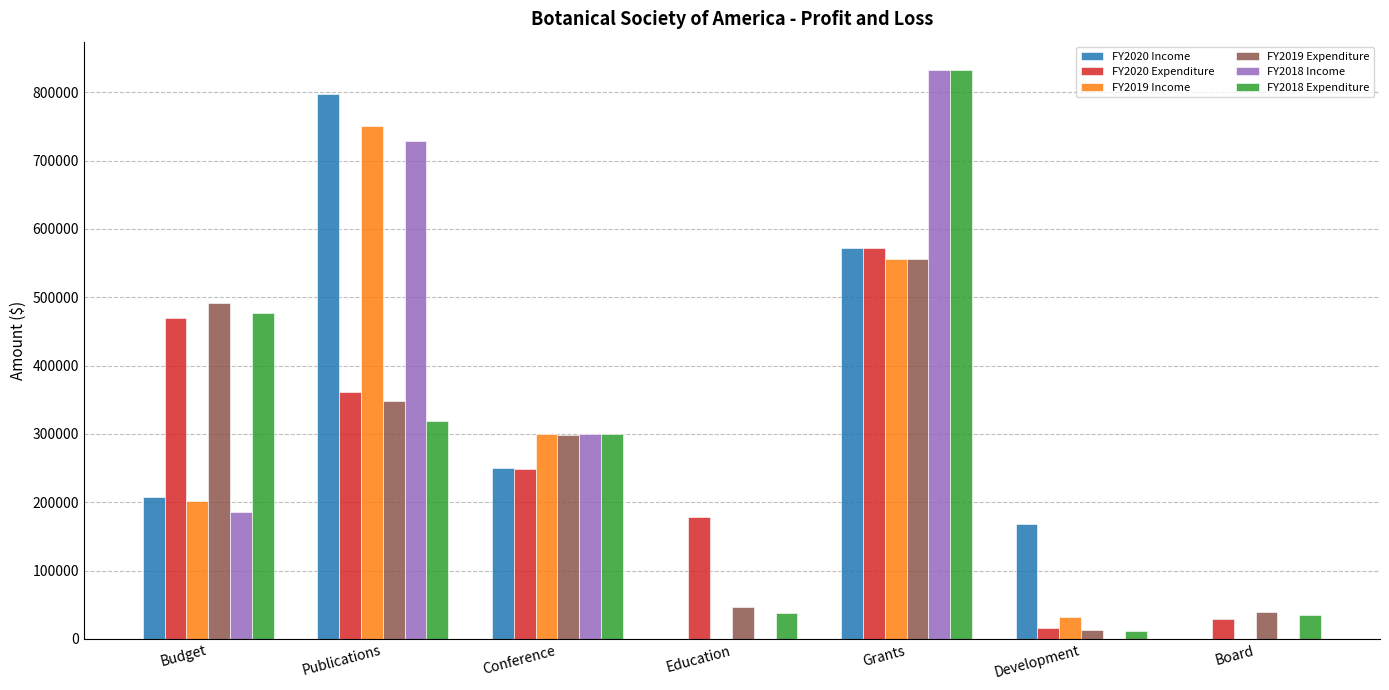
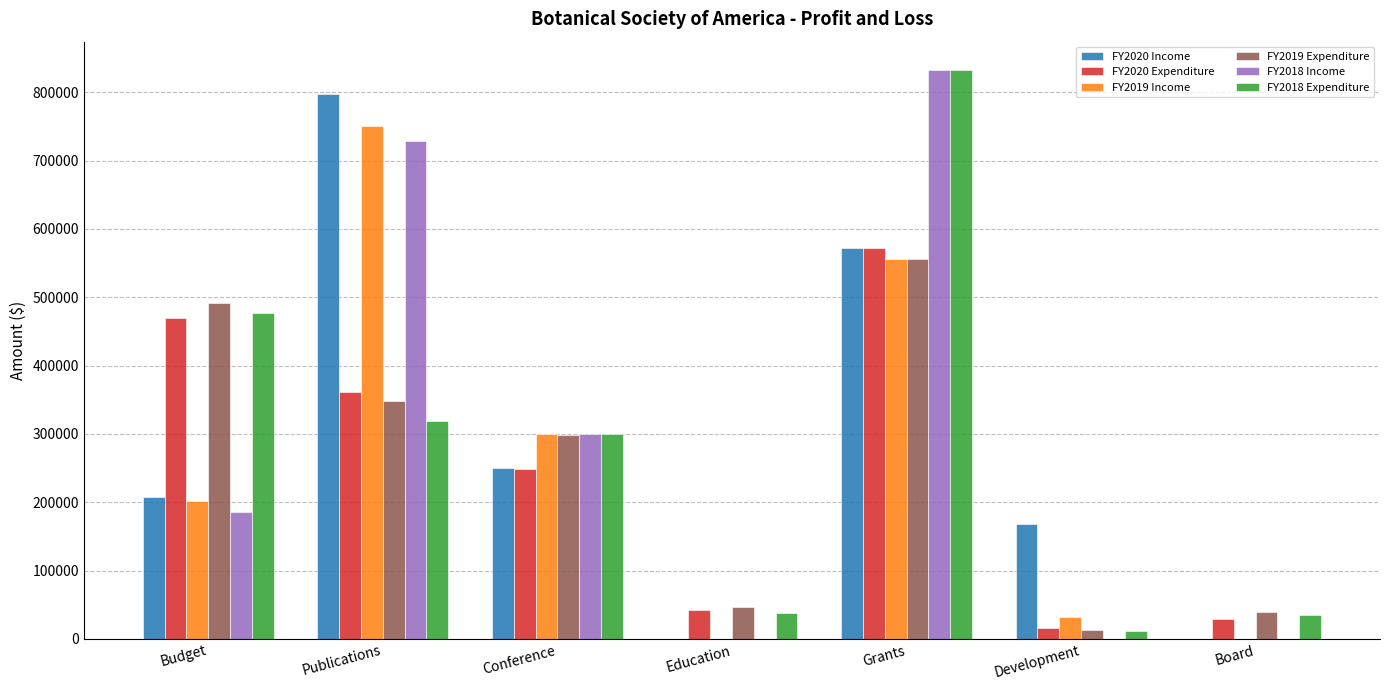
  {
    "FY2020 Income": {
      "Budget": 210000,
      "Publications": 800000,
      "Conference": 250000,
      "Education": 0,
      "Grants": 570000,
      "Development": 170000,
      "Board": 0
    },
    "FY2020 Expenditure": {
      "Budget": 470000,
      "Publications": 360000,
      "Conference": 250000,
-     "Education": 180000,
+     "Education": 40000,
      "Grants": 570000,
      "Development": 20000,
      "Board": 30000
    },
    "FY2019 Income": {
      "Budget": 200000,
      "Publications": 750000,
      "Conference": 300000,
      "Education": 0,
      "Grants": 560000,
      "Development": 30000,
      "Board": 0
    },
    "FY2019 Expenditure": {
      "Budget": 490000,
      "Publications": 350000,
      "Conference": 300000,
      "Education": 50000,
      "Grants": 560000,
      "Development": 10000,
      "Board": 40000
    },
    "FY2018 Income": {
      "Budget": 190000,
      "Publications": 730000,
      "Conference": 300000,
      "Education": 0,
      "Grants": 830000,
      "Development": 0,
      "Board": 0
    },
    "FY2018 Expenditure": {
      "Budget": 480000,
      "Publications": 320000,
      "Conference": 300000,
      "Education": 40000,
      "Grants": 830000,
      "Development": 10000,
      "Board": 40000
    }
  }
